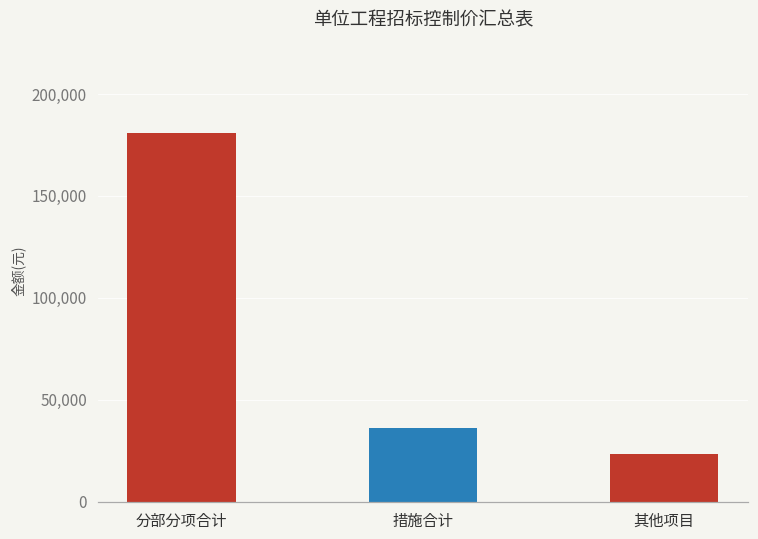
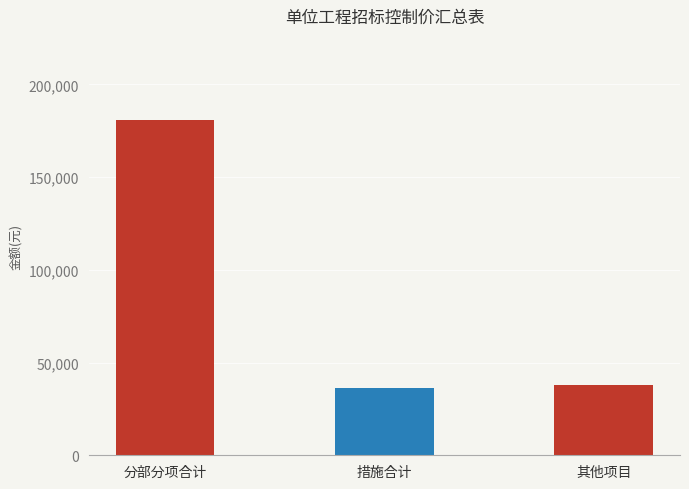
  {
    "分部分项合计": "181,000",
    "措施合计": "36,000",
-   "其他项目": "23,000"
+   "其他项目": "38,000"
  }
